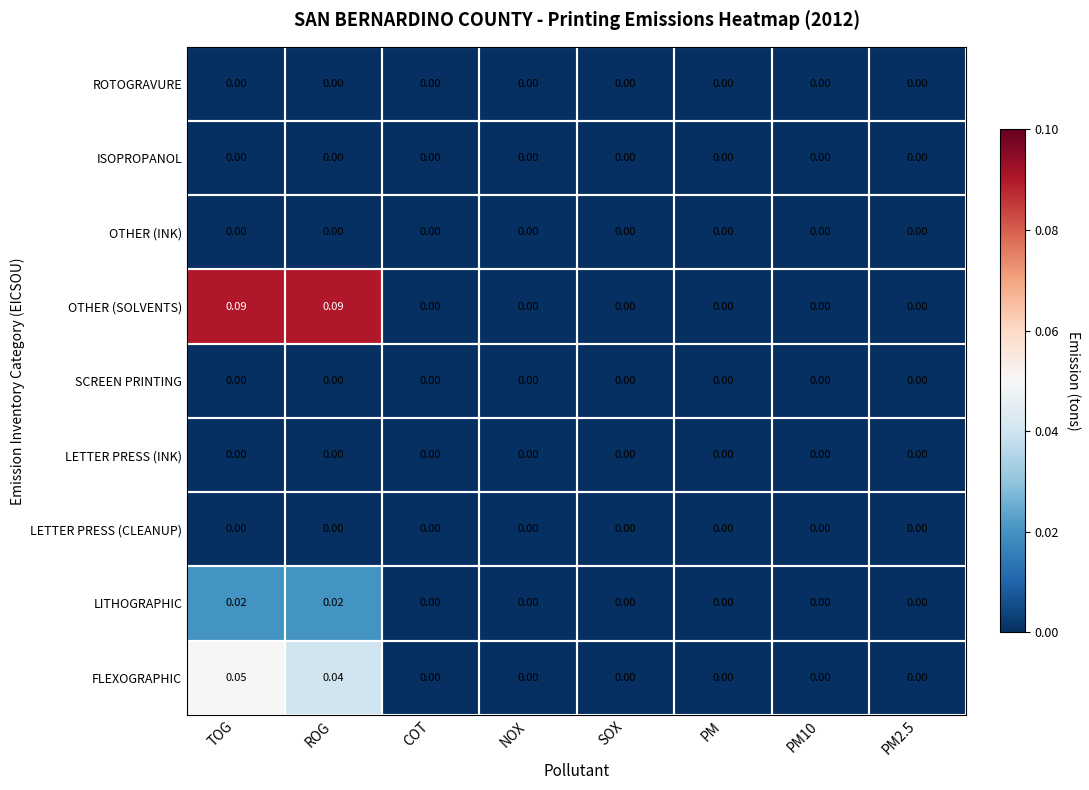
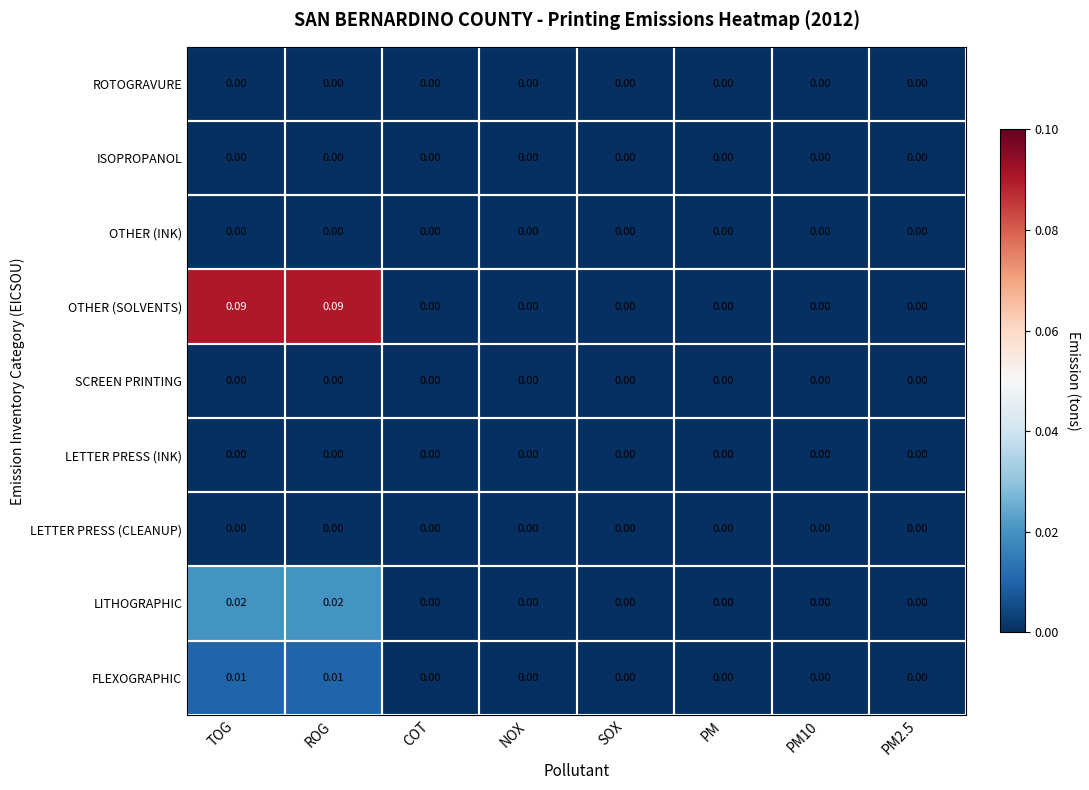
  {
    "ROTOGRAVURE": {
      "TOG": 0.00,
      "ROG": 0.00,
      "COT": 0.00,
      "NOX": 0.00,
      "SOX": 0.00,
      "PM": 0.00,
      "PM10": 0.00,
      "PM2.5": 0.00
    },
    "ISOPROPANOL": {
      "TOG": 0.00,
      "ROG": 0.00,
      "COT": 0.00,
      "NOX": 0.00,
      "SOX": 0.00,
      "PM": 0.00,
      "PM10": 0.00,
      "PM2.5": 0.00
    },
    "OTHER (INK)": {
      "TOG": 0.00,
      "ROG": 0.00,
      "COT": 0.00,
      "NOX": 0.00,
      "SOX": 0.00,
      "PM": 0.00,
      "PM10": 0.00,
      "PM2.5": 0.00
    },
    "OTHER (SOLVENTS)": {
      "TOG": 0.09,
      "ROG": 0.09,
      "COT": 0.00,
      "NOX": 0.00,
      "SOX": 0.00,
      "PM": 0.00,
      "PM10": 0.00,
      "PM2.5": 0.00
    },
    "SCREEN PRINTING": {
      "TOG": 0.00,
      "ROG": 0.00,
      "COT": 0.00,
      "NOX": 0.00,
      "SOX": 0.00,
      "PM": 0.00,
      "PM10": 0.00,
      "PM2.5": 0.00
    },
    "LETTER PRESS (INK)": {
      "TOG": 0.00,
      "ROG": 0.00,
      "COT": 0.00,
      "NOX": 0.00,
      "SOX": 0.00,
      "PM": 0.00,
      "PM10": 0.00,
      "PM2.5": 0.00
    },
    "LETTER PRESS (CLEANUP)": {
      "TOG": 0.00,
      "ROG": 0.00,
      "COT": 0.00,
      "NOX": 0.00,
      "SOX": 0.00,
      "PM": 0.00,
      "PM10": 0.00,
      "PM2.5": 0.00
    },
    "LITHOGRAPHIC": {
      "TOG": 0.02,
      "ROG": 0.02,
      "COT": 0.00,
      "NOX": 0.00,
      "SOX": 0.00,
      "PM": 0.00,
      "PM10": 0.00,
      "PM2.5": 0.00
    },
    "FLEXOGRAPHIC": {
-     "TOG": 0.05,
-     "ROG": 0.04,
+     "TOG": 0.01,
+     "ROG": 0.01,
      "COT": 0.00,
      "NOX": 0.00,
      "SOX": 0.00,
      "PM": 0.00,
      "PM10": 0.00,
      "PM2.5": 0.00
    }
  }
